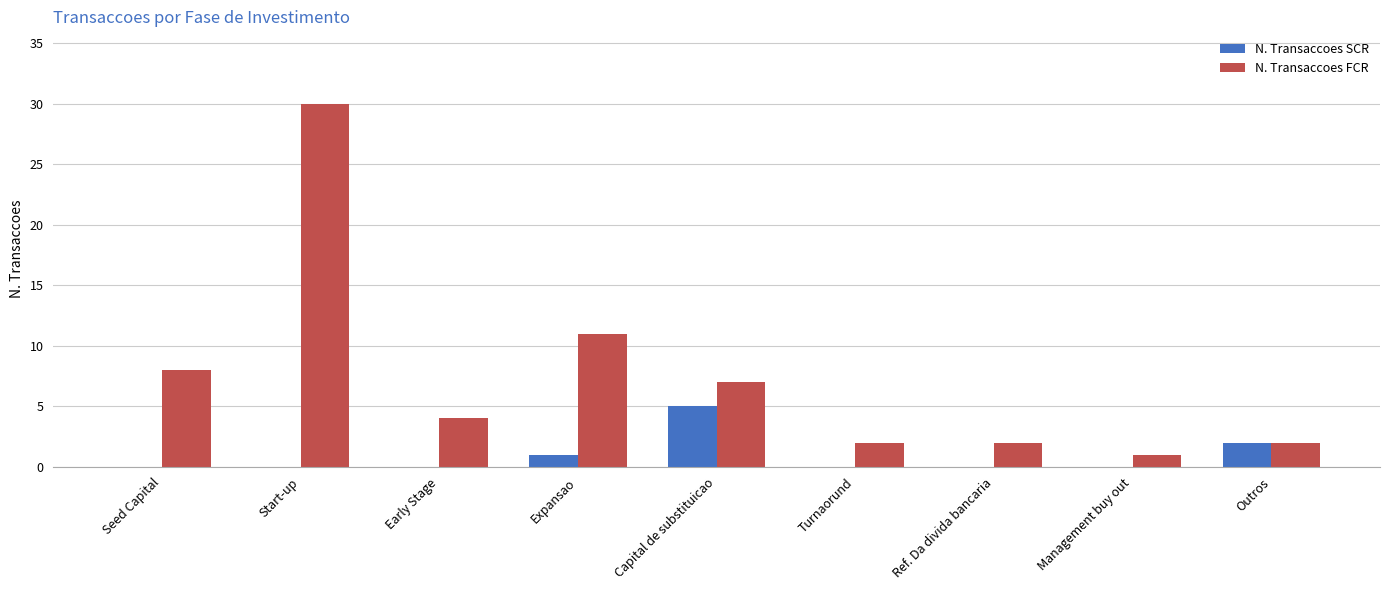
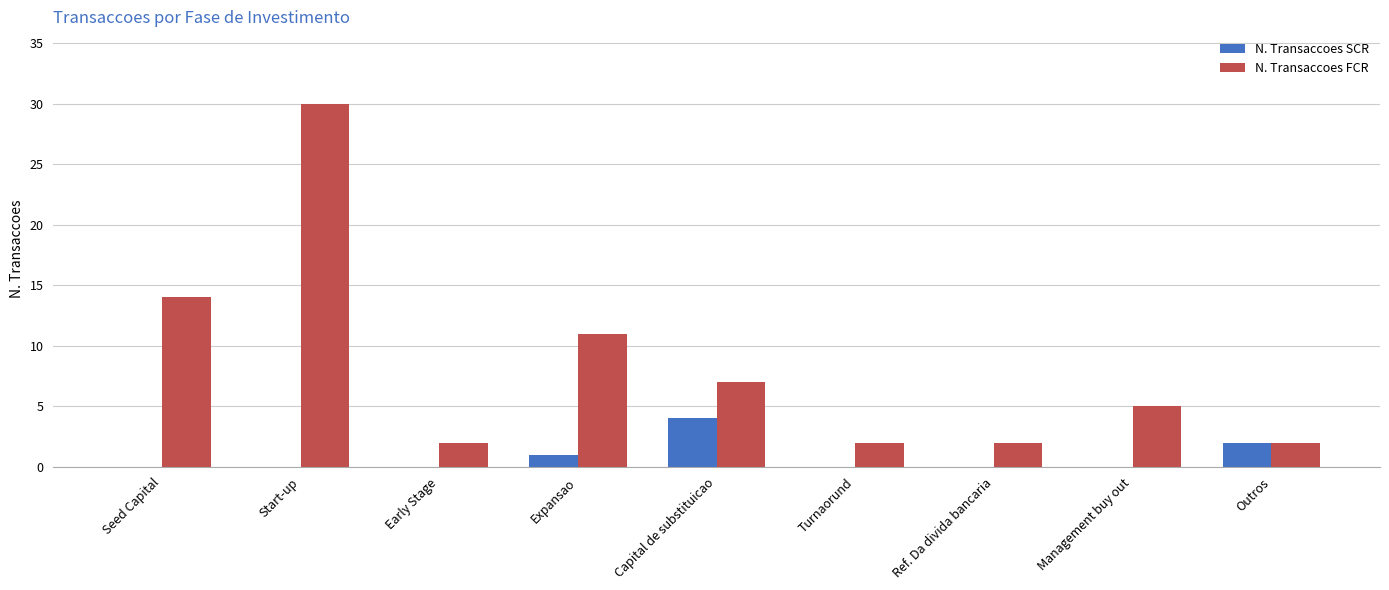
  {
    "N. Transaccoes SCR": {
      "Seed Capital": 0,
      "Start-up": 0,
      "Early Stage": 0,
      "Expansao": 1,
-     "Capital de substituicao": 5,
+     "Capital de substituicao": 4,
      "Turnaorund": 0,
      "Ref. Da divida bancaria": 0,
      "Management buy out": 0,
      "Outros": 2
    },
    "N. Transaccoes FCR": {
-     "Seed Capital": 8,
+     "Seed Capital": 14,
      "Start-up": 30,
-     "Early Stage": 4,
+     "Early Stage": 2,
      "Expansao": 11,
      "Capital de substituicao": 7,
      "Turnaorund": 2,
      "Ref. Da divida bancaria": 2,
-     "Management buy out": 1,
+     "Management buy out": 5,
      "Outros": 2
    }
  }
